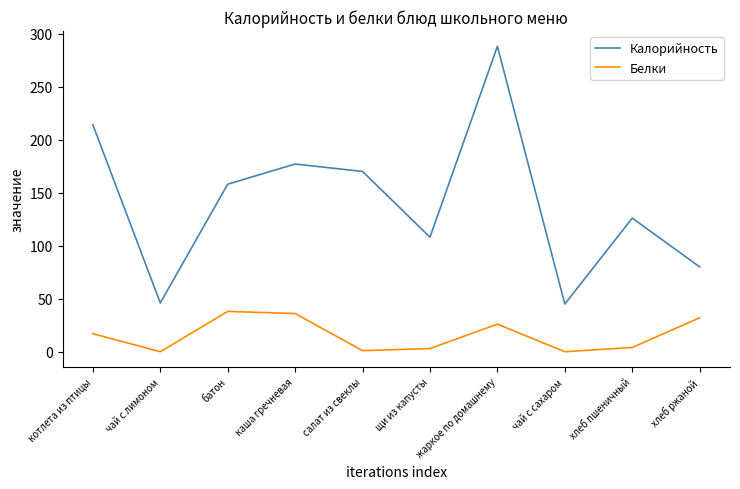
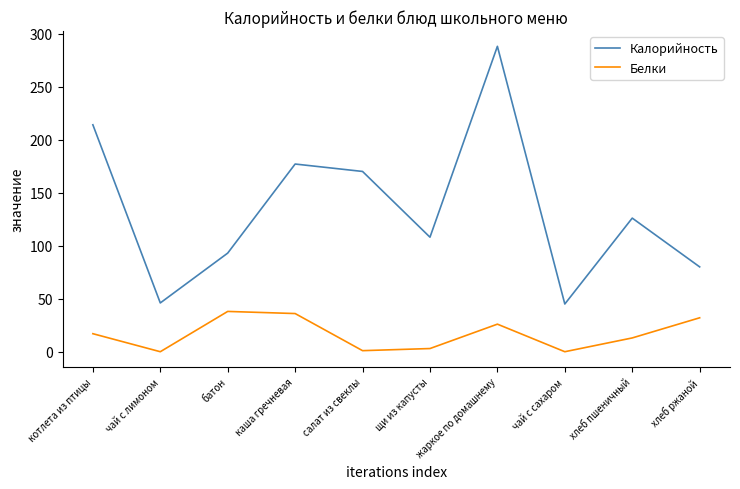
  {
    "Калорийность": {
      "котлета из птицы": 214,
      "чай с лимоном": 46,
-     "батон": 158,
+     "батон": 93,
      "каша гречневая": 177,
      "салат из свеклы": 170,
      "щи из капусты": 108,
      "жаркое по домашнему": 288,
      "чай с сахаром": 45,
      "хлеб пшеничный": 126,
      "хлеб ржаной": 80
    },
    "Белки": {
      "котлета из птицы": 17,
      "чай с лимоном": 0,
      "батон": 38,
      "каша гречневая": 36,
      "салат из свеклы": 1,
      "щи из капусты": 3,
      "жаркое по домашнему": 26,
      "чай с сахаром": 0,
-     "хлеб пшеничный": 4,
+     "хлеб пшеничный": 13,
      "хлеб ржаной": 32
    }
  }
